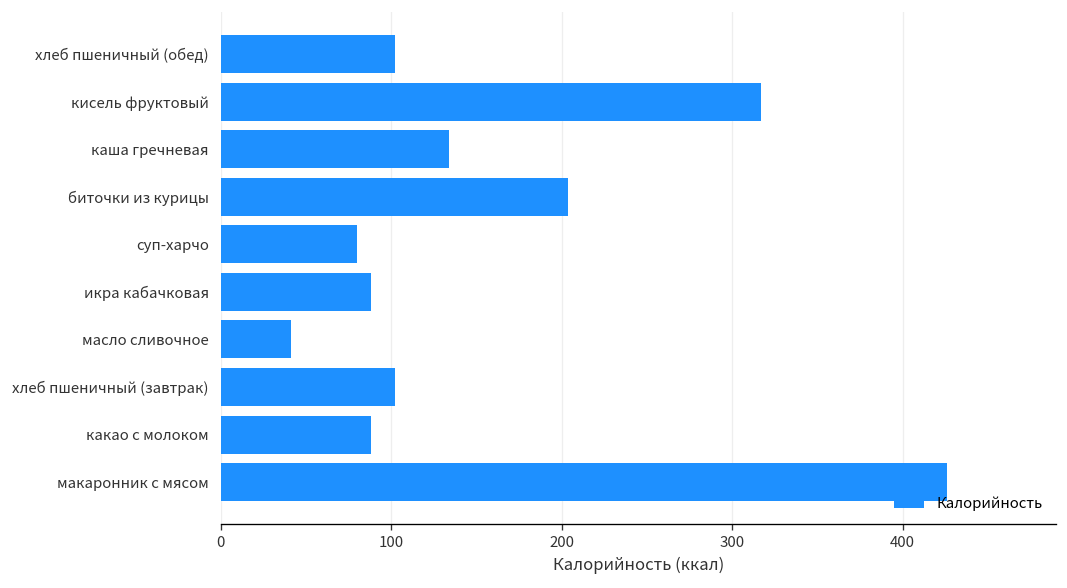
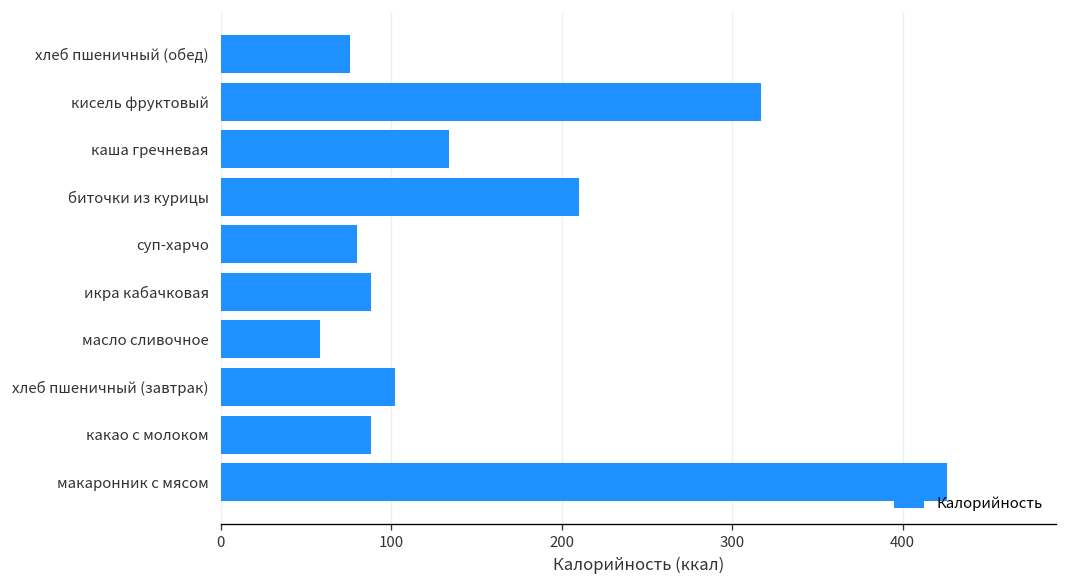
  {
-   "хлеб пшеничный (обед)": 102,
+   "хлеб пшеничный (обед)": 76,
    "кисель фруктовый": 317,
    "каша гречневая": 134,
-   "биточки из курицы": 204,
+   "биточки из курицы": 210,
    "суп-харчо": 80,
    "икра кабачковая": 88,
-   "масло сливочное": 41,
+   "масло сливочное": 58,
    "хлеб пшеничный (завтрак)": 102,
    "какао с молоком": 88,
    "макаронник с мясом": 426
  }
